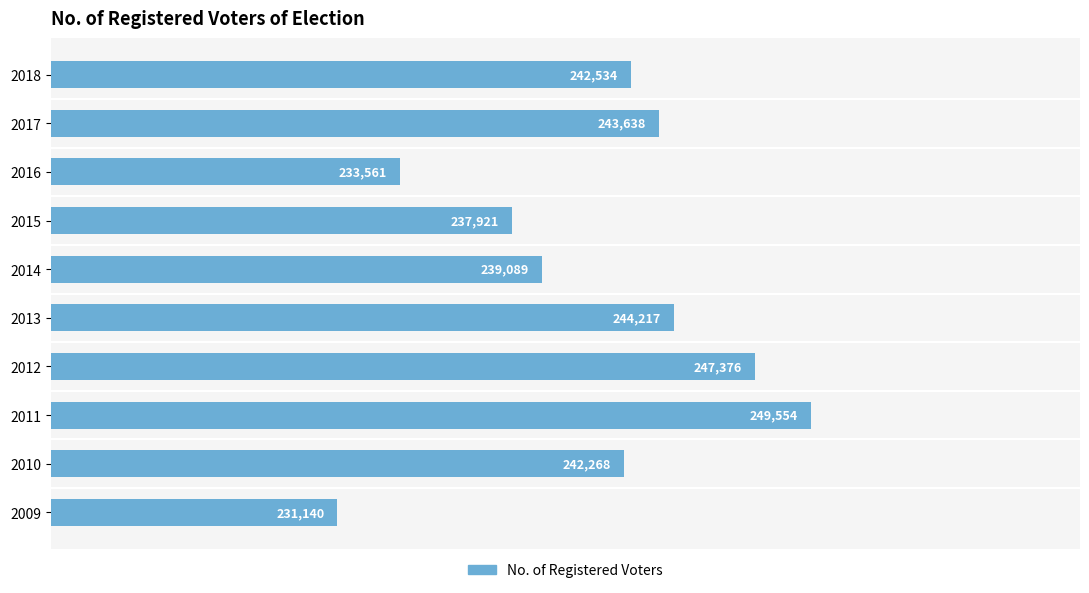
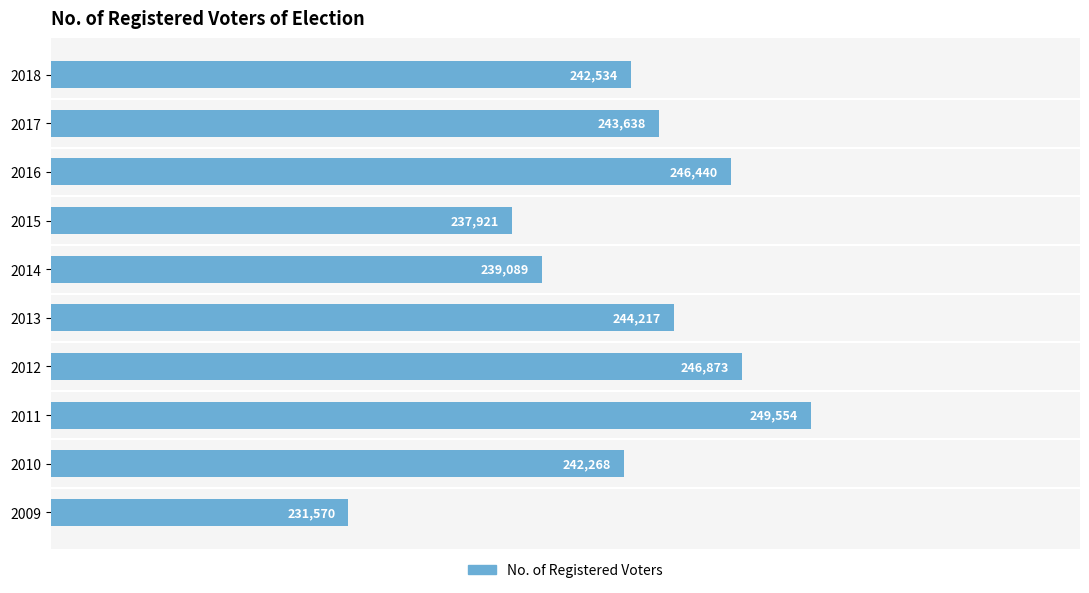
  {
    "2018": "242,534",
    "2017": "243,638",
-   "2016": "233,561",
+   "2016": "246,440",
    "2015": "237,921",
    "2014": "239,089",
    "2013": "244,217",
-   "2012": "247,376",
+   "2012": "246,873",
    "2011": "249,554",
    "2010": "242,268",
-   "2009": "231,140"
+   "2009": "231,570"
  }
